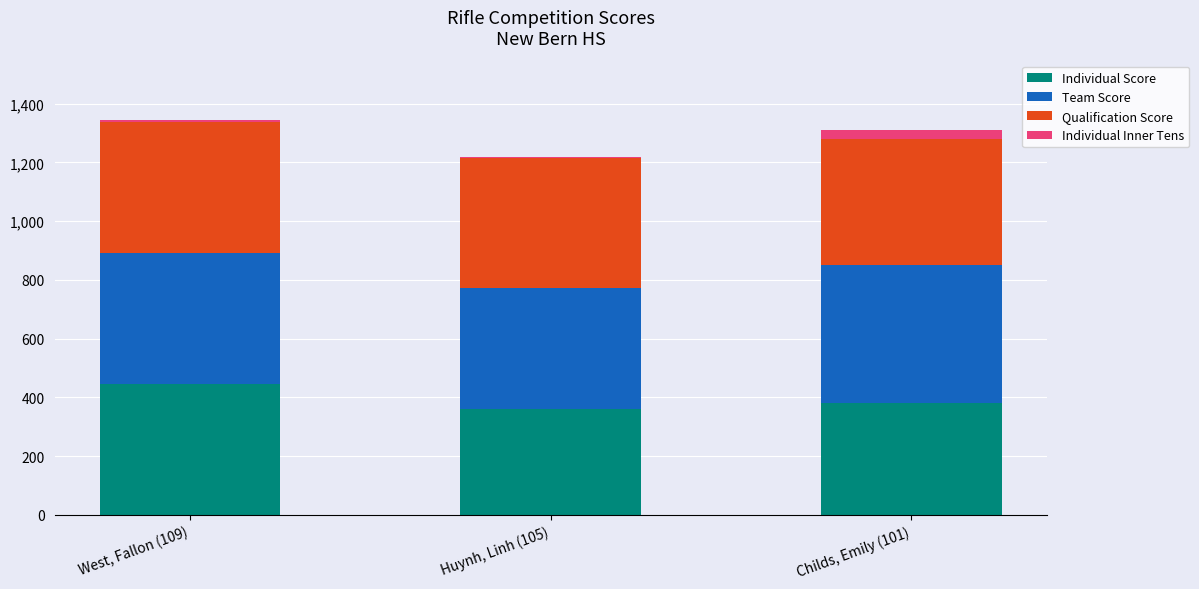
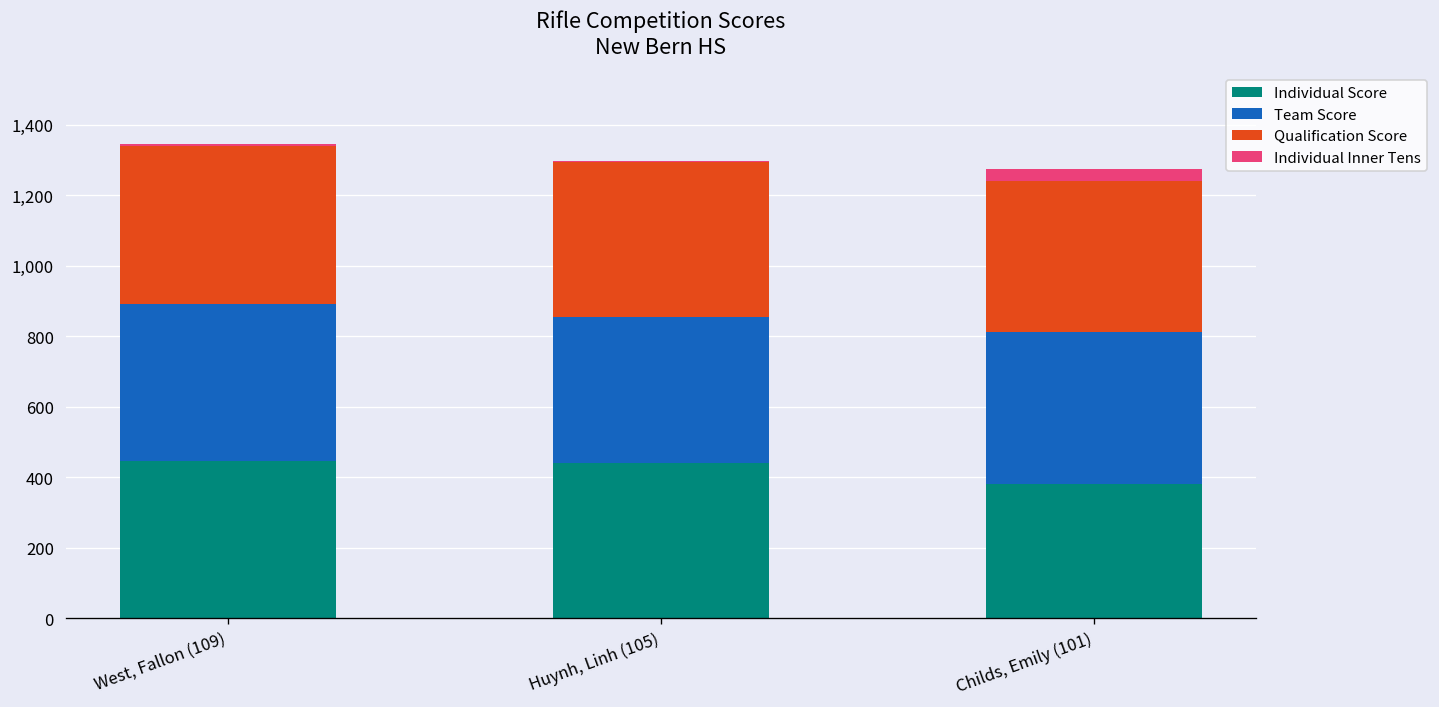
  {
    "Individual Score": {
      "West, Fallon (109)": 450,
-     "Huynh, Linh (105)": 360,
+     "Huynh, Linh (105)": 440,
      "Childs, Emily (101)": 380
    },
    "Team Score": {
      "West, Fallon (109)": 450,
      "Huynh, Linh (105)": 410,
-     "Childs, Emily (101)": 470
+     "Childs, Emily (101)": 430
    },
    "Qualification Score": {
      "West, Fallon (109)": 450,
      "Huynh, Linh (105)": 440,
      "Childs, Emily (101)": 430
    },
    "Individual Inner Tens": {
      "Childs, Emily (101)": 30
    }
  }
